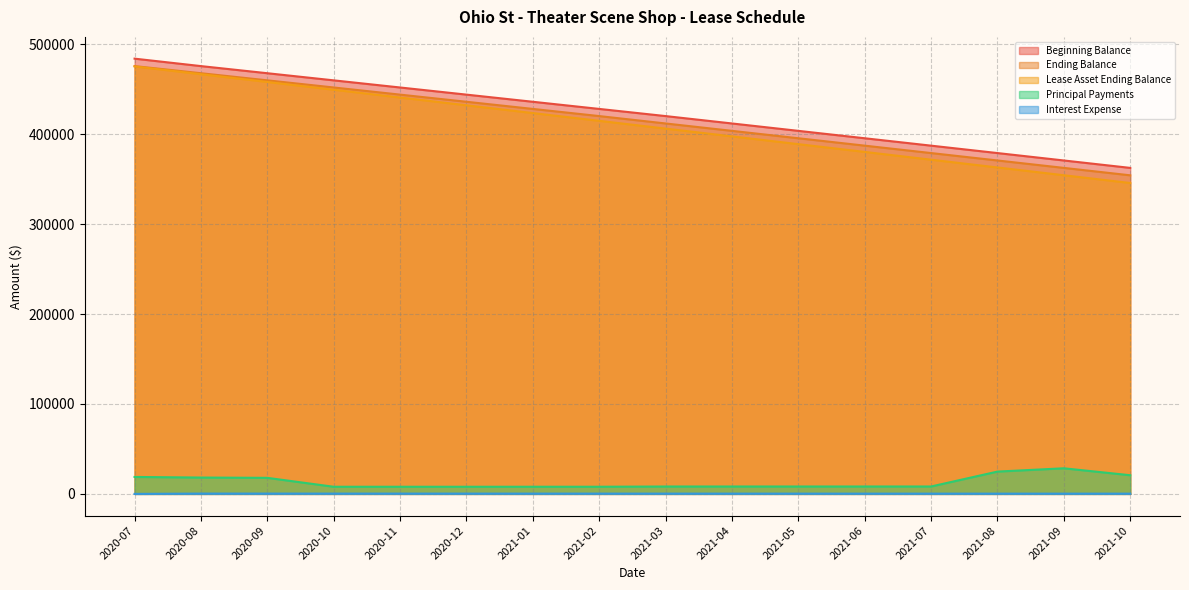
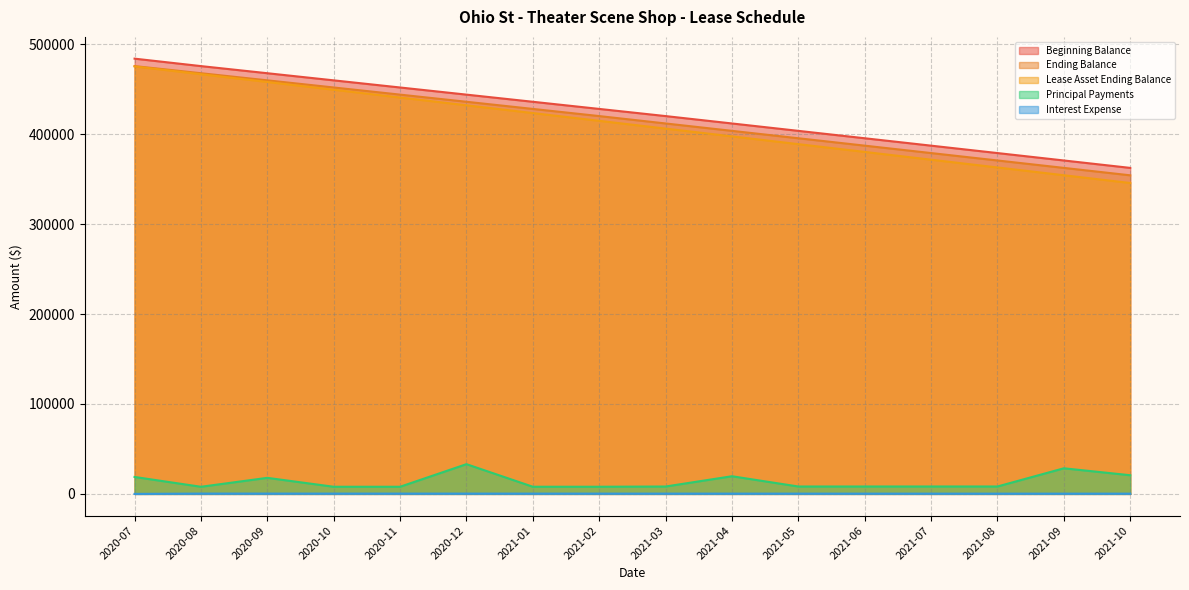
  {
    "Principal Payments": {
      "2020-07": 20000,
-     "2020-08": 20000,
+     "2020-08": 10000,
      "2020-09": 20000,
      "2020-10": 10000,
      "2020-11": 10000,
-     "2020-12": 10000,
+     "2020-12": 30000,
      "2021-01": 10000,
      "2021-02": 10000,
      "2021-03": 10000,
-     "2021-04": 10000,
+     "2021-04": 20000,
      "2021-05": 10000,
      "2021-06": 10000,
      "2021-07": 10000,
-     "2021-08": 20000,
+     "2021-08": 10000,
      "2021-09": 30000,
      "2021-10": 20000
    },
    "Interest Expense": {
      "2020-07": 0,
      "2020-08": 0,
      "2020-09": 0,
      "2020-10": 0,
      "2020-11": 0,
      "2020-12": 0,
      "2021-01": 0,
      "2021-02": 0,
      "2021-03": 0,
      "2021-04": 0,
      "2021-05": 0,
      "2021-06": 0,
      "2021-07": 0,
      "2021-08": 0,
      "2021-09": 0,
      "2021-10": 0
    }
  }
